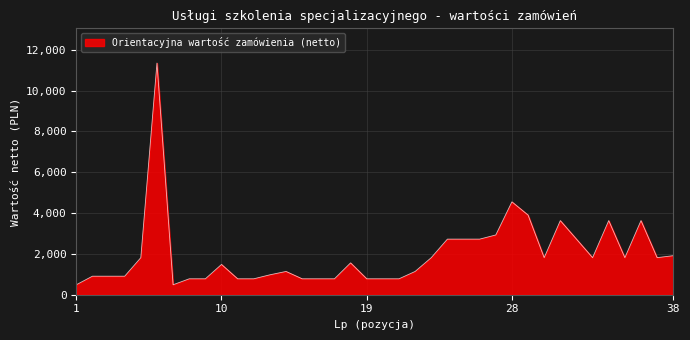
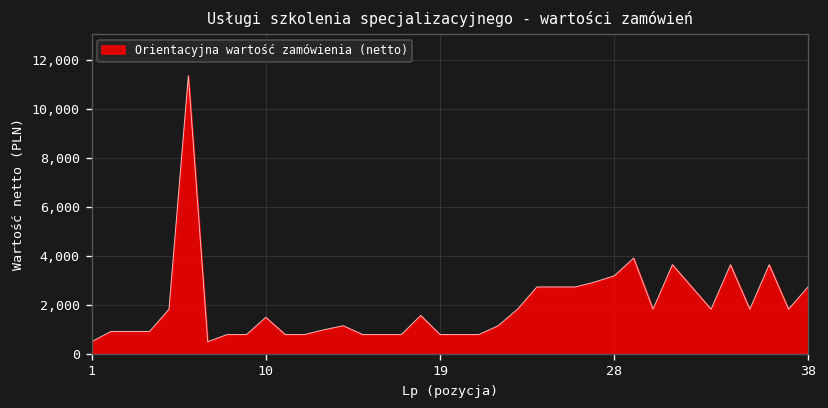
  {
    "1": "500",
    "10": "1,500",
    "19": "800",
-   "28": "4,600",
-   "38": "1,900"
+   "28": "3,200",
+   "38": "2,700"
  }
